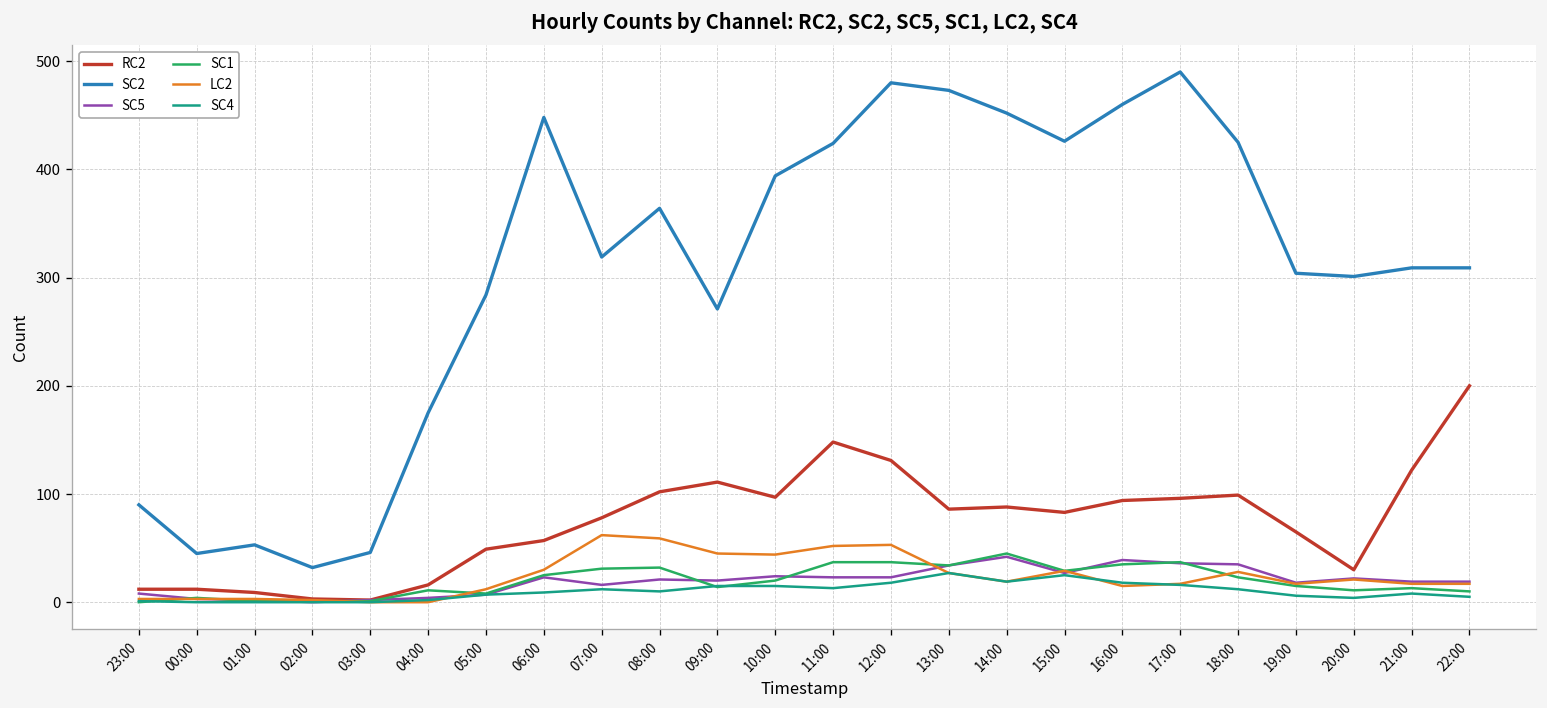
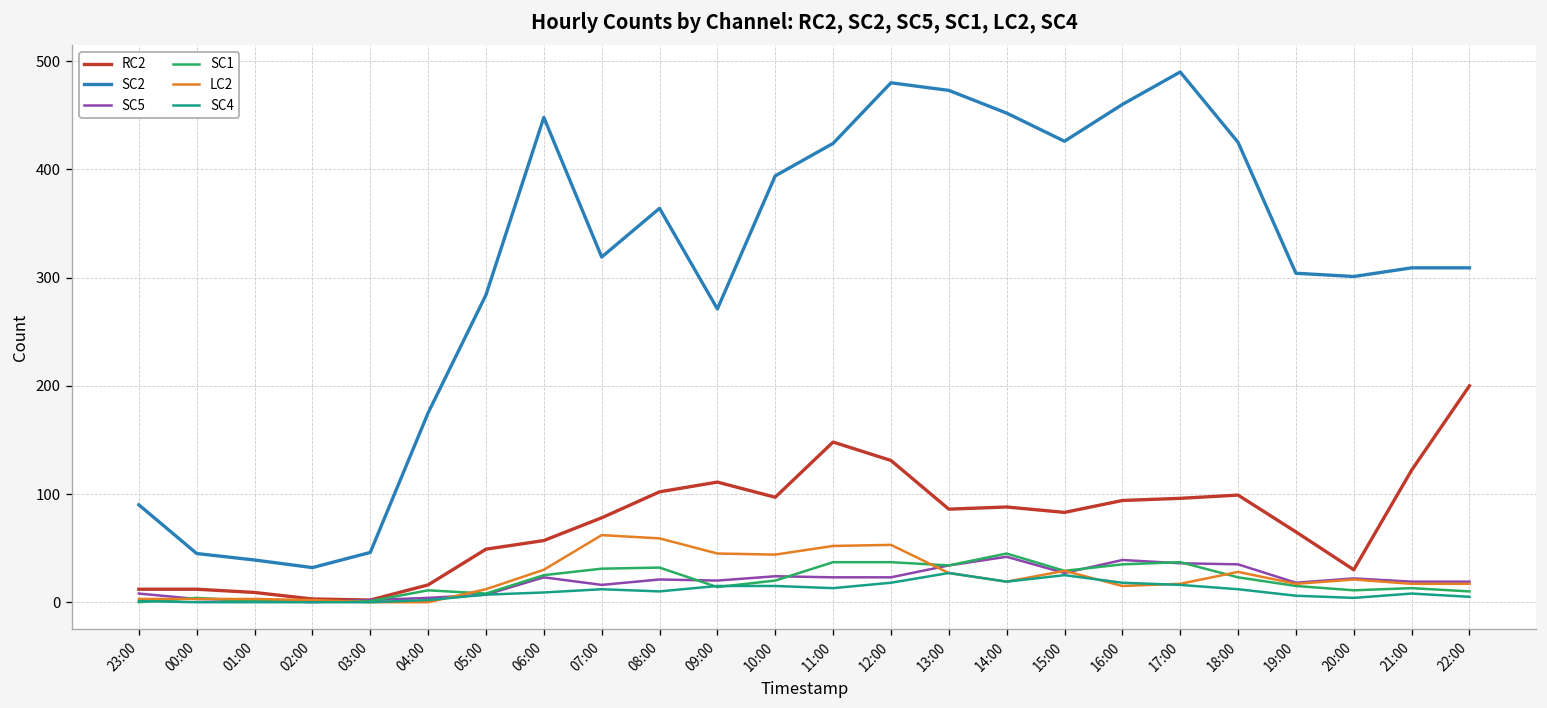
  {
    "RC2": {
      "23:00": 10,
      "00:00": 10,
      "01:00": 10,
      "04:00": 20,
      "05:00": 50,
      "06:00": 60,
      "07:00": 80,
      "08:00": 100,
      "09:00": 110,
      "10:00": 100,
      "11:00": 150,
      "12:00": 130,
      "13:00": 90,
      "14:00": 90,
      "15:00": 80,
      "16:00": 90,
      "17:00": 100,
      "18:00": 100,
      "19:00": 70,
      "20:00": 30,
      "21:00": 120,
      "22:00": 200
    },
    "SC2": {
      "23:00": 90,
      "00:00": 50,
-     "01:00": 50,
+     "01:00": 40,
      "02:00": 30,
      "03:00": 50,
      "04:00": 180,
      "05:00": 280,
      "06:00": 450,
      "07:00": 320,
      "08:00": 360,
      "09:00": 270,
      "10:00": 390,
      "11:00": 420,
      "12:00": 480,
      "13:00": 470,
      "14:00": 450,
      "15:00": 430,
      "16:00": 460,
      "17:00": 490,
      "18:00": 430,
      "19:00": 300,
      "20:00": 300,
      "21:00": 310,
      "22:00": 310
    },
    "SC5": {
      "23:00": 10,
      "07:00": 20,
      "08:00": 20,
      "09:00": 20,
      "10:00": 20,
      "11:00": 20,
      "12:00": 20,
      "14:00": 40,
      "16:00": 40,
      "18:00": 40
    },
    "LC2": {
      "05:00": 10,
      "06:00": 30,
      "07:00": 60,
      "08:00": 60,
      "09:00": 50,
      "10:00": 40,
      "11:00": 50,
      "12:00": 50,
      "16:00": 20,
      "18:00": 30
    }
  }
